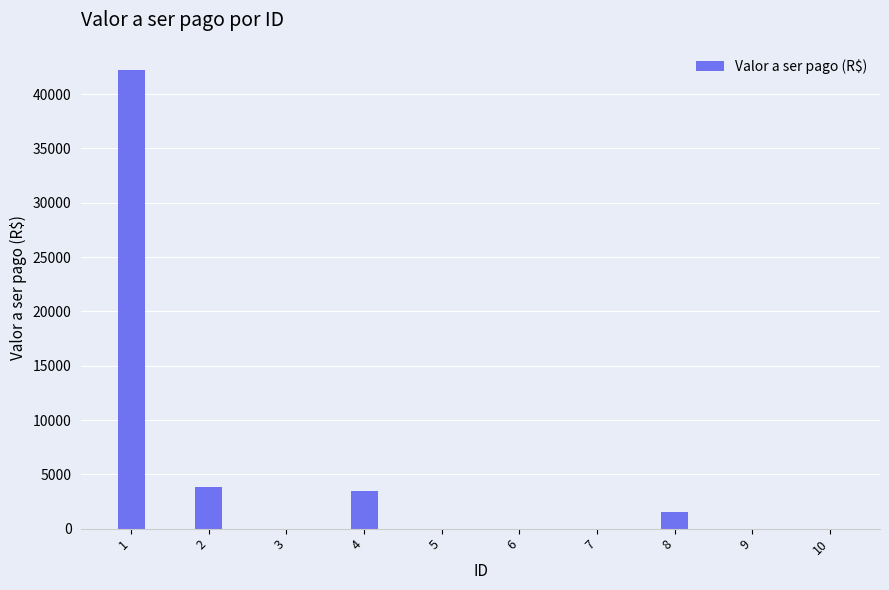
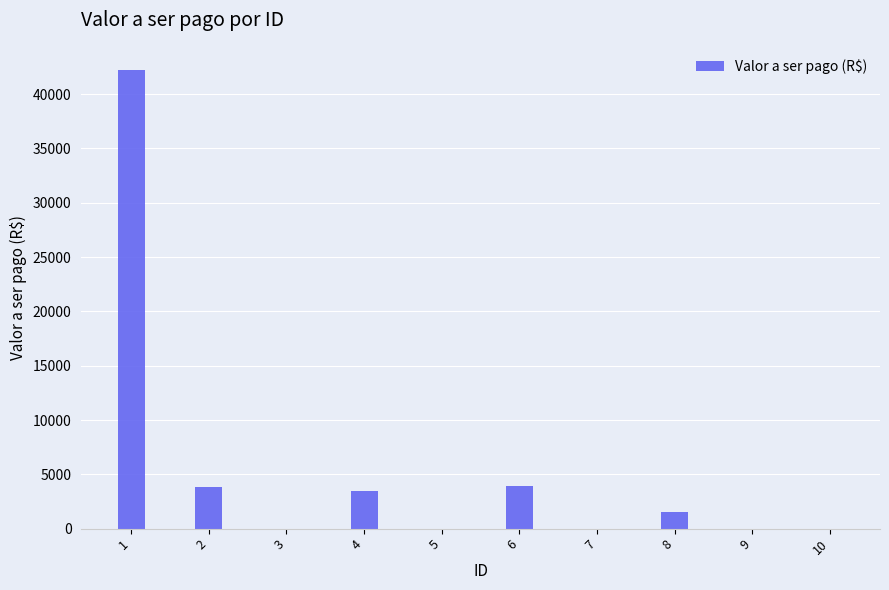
  {
    "1": 42200,
    "2": 3900,
    "3": 0,
    "4": 3400,
    "5": 0,
-   "6": 0,
+   "6": 3900,
    "7": 0,
    "8": 1500,
    "9": 0,
    "10": 0
  }
